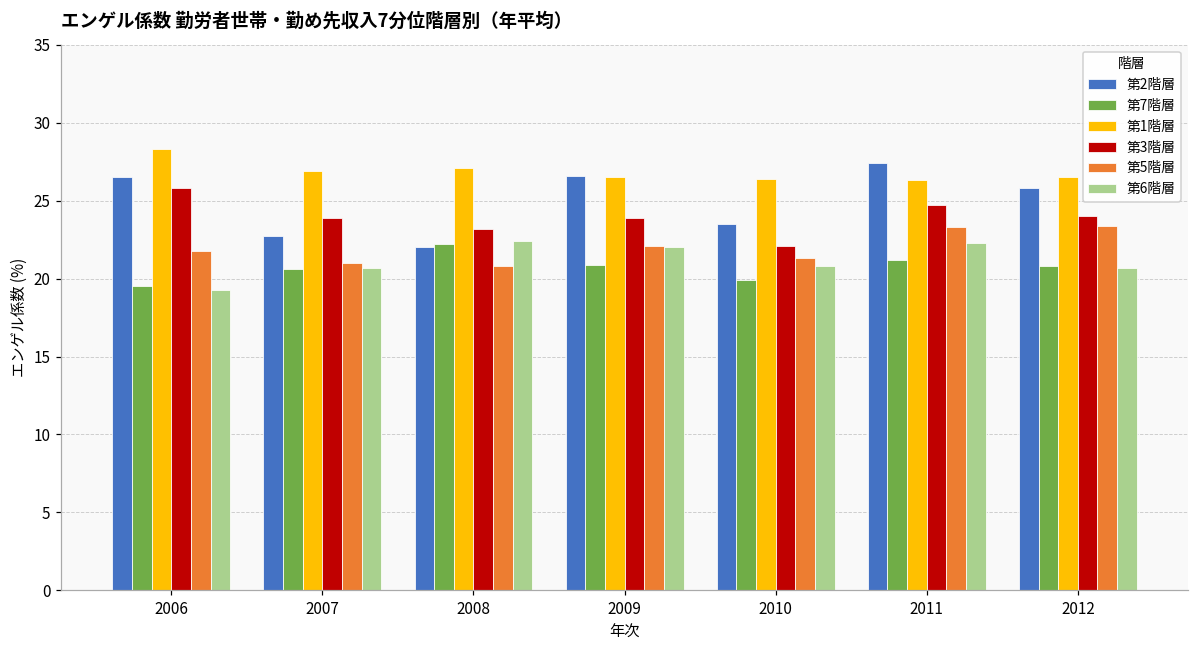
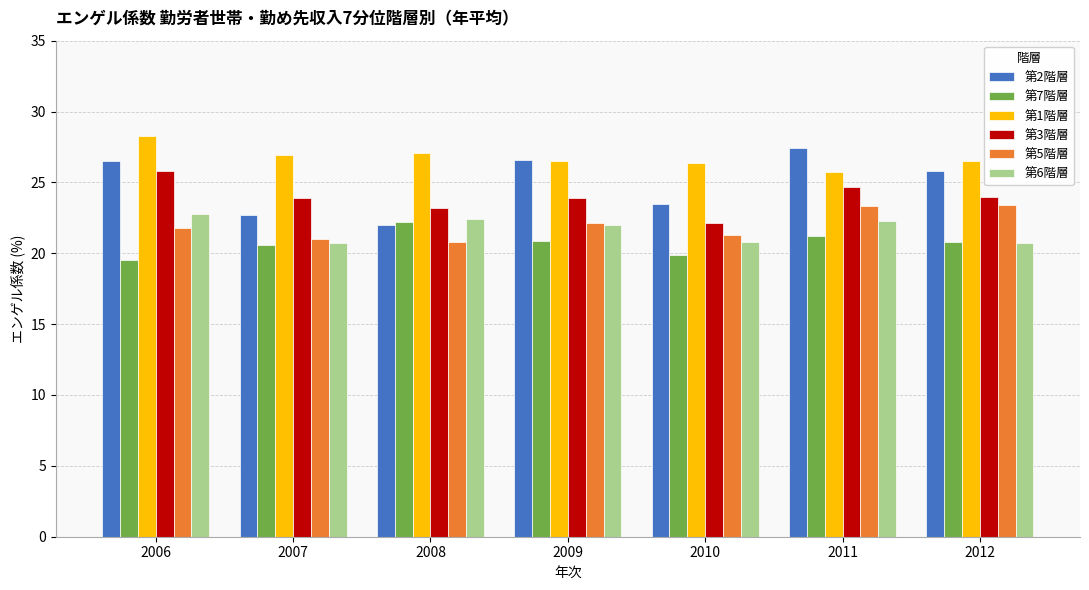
  {
    "第2階層": {
      "2006": 26.5,
      "2007": 22.7,
      "2008": 22.0,
      "2009": 26.6,
      "2010": 23.5,
      "2011": 27.4,
      "2012": 25.8
    },
    "第7階層": {
      "2006": 19.5,
      "2007": 20.6,
      "2008": 22.2,
      "2009": 20.9,
      "2010": 19.9,
      "2011": 21.2,
      "2012": 20.8
    },
    "第1階層": {
      "2006": 28.3,
      "2007": 26.9,
      "2008": 27.1,
      "2009": 26.5,
      "2010": 26.4,
-     "2011": 26.3,
+     "2011": 25.7,
      "2012": 26.5
    },
    "第3階層": {
      "2006": 25.8,
      "2007": 23.9,
      "2008": 23.2,
      "2009": 23.9,
      "2010": 22.1,
      "2011": 24.7,
      "2012": 24.0
    },
    "第5階層": {
      "2006": 21.8,
      "2007": 21.0,
      "2008": 20.8,
      "2009": 22.1,
      "2010": 21.3,
      "2011": 23.3,
      "2012": 23.4
    },
    "第6階層": {
-     "2006": 19.3,
+     "2006": 22.8,
      "2007": 20.7,
      "2008": 22.4,
      "2009": 22.0,
      "2010": 20.8,
      "2011": 22.3,
      "2012": 20.7
    }
  }
